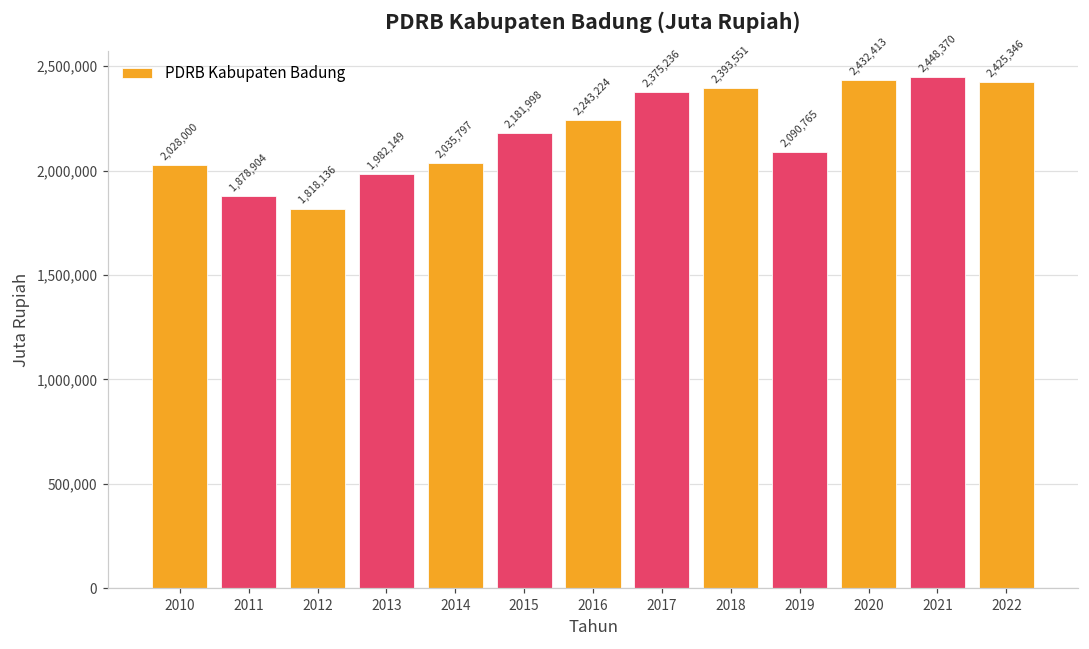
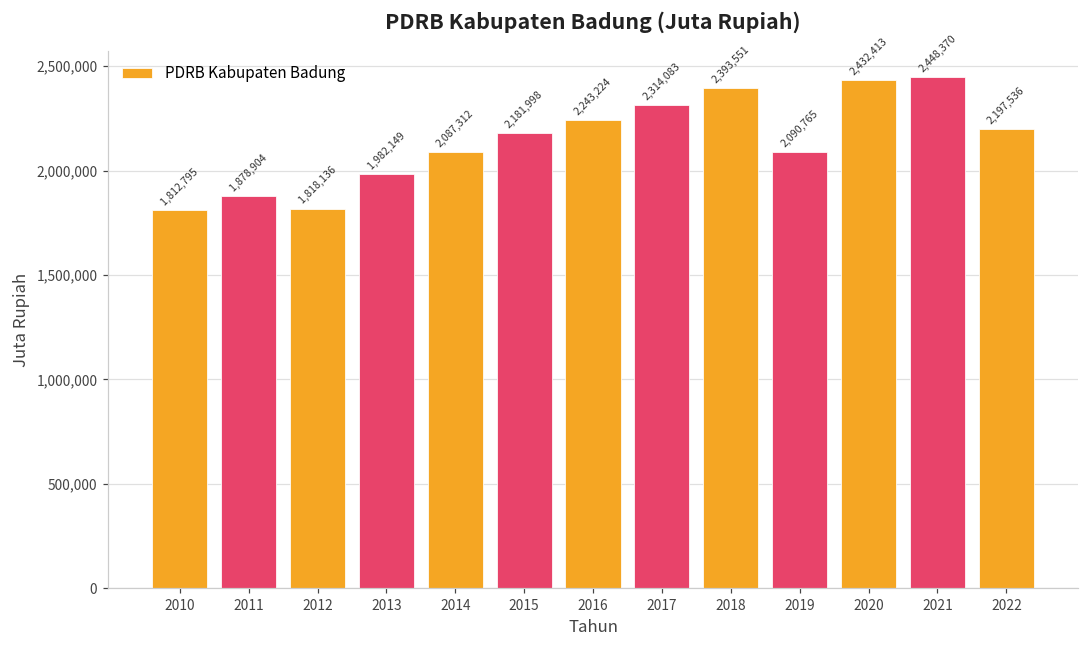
  {
-   "2010": "2,028,000",
+   "2010": "1,812,795",
    "2011": "1,878,904",
    "2012": "1,818,136",
    "2013": "1,982,149",
-   "2014": "2,035,797",
+   "2014": "2,087,312",
    "2015": "2,181,998",
    "2016": "2,243,224",
-   "2017": "2,375,236",
+   "2017": "2,314,083",
    "2018": "2,393,551",
    "2019": "2,090,765",
    "2020": "2,432,413",
    "2021": "2,448,370",
-   "2022": "2,425,346"
+   "2022": "2,197,536"
  }
